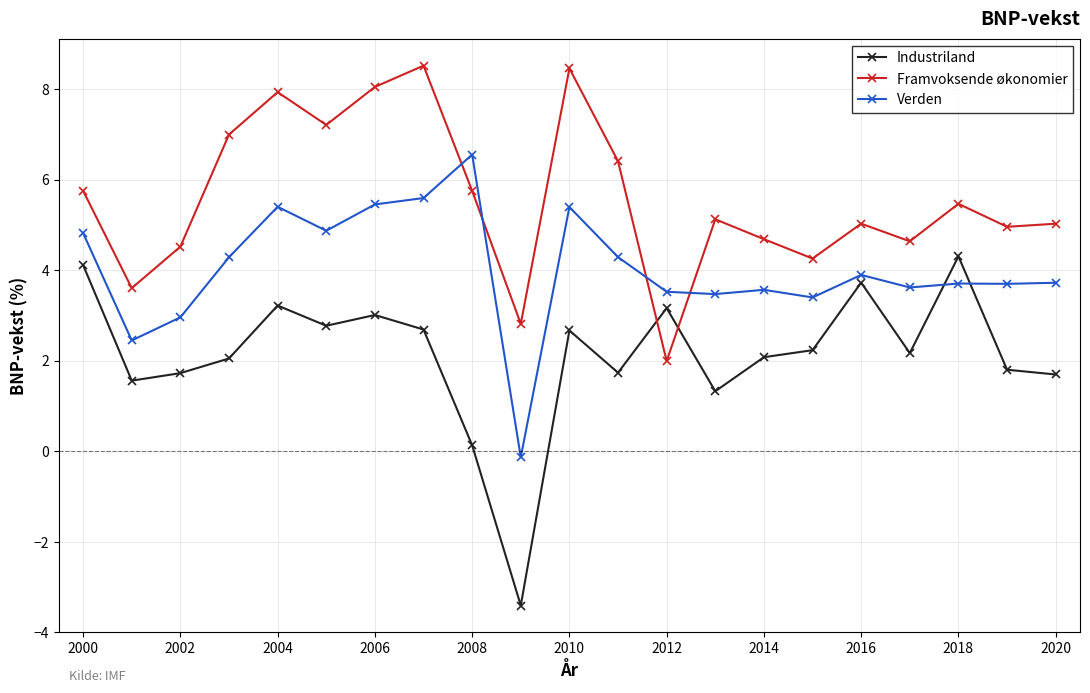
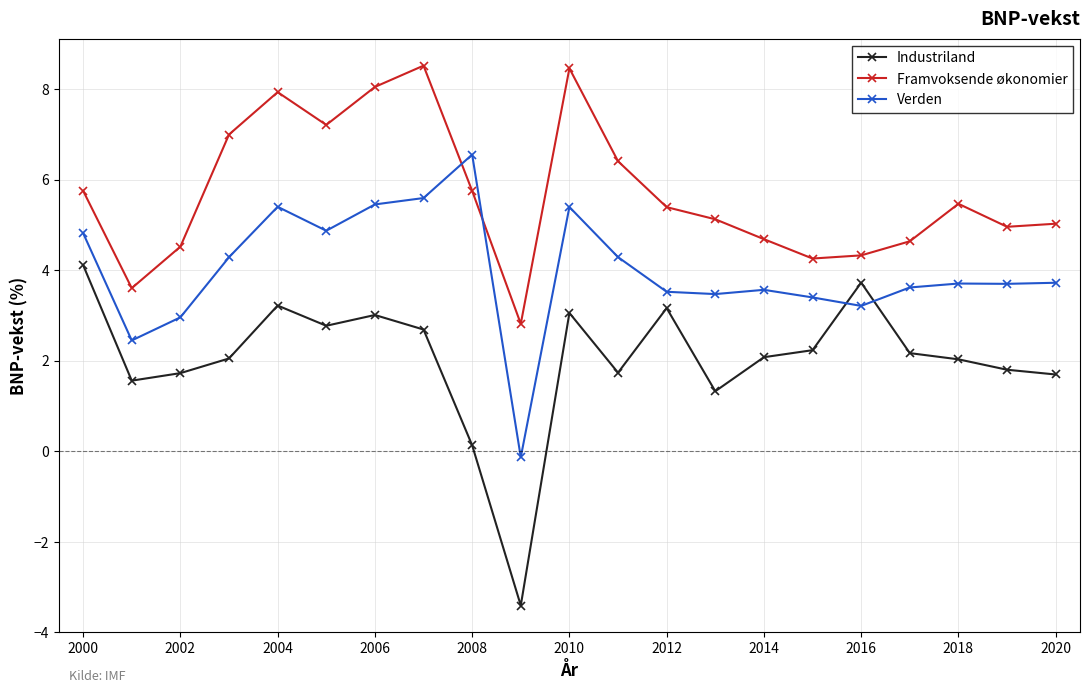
  {
    "Industriland": {
      "2000": 4.1,
      "2002": 1.7,
      "2004": 3.2,
      "2006": 3.0,
      "2008": 0.1,
-     "2010": 2.7,
+     "2010": 3.1,
      "2012": 3.2,
      "2014": 2.1,
      "2016": 3.7,
-     "2018": 4.3,
+     "2018": 2.0,
      "2020": 1.7
    },
    "Framvoksende økonomier": {
      "2000": 5.8,
      "2002": 4.5,
      "2004": 7.9,
      "2006": 8.0,
      "2008": 5.8,
      "2010": 8.5,
-     "2012": 2.0,
+     "2012": 5.4,
      "2014": 4.7,
-     "2016": 5.0,
+     "2016": 4.3,
      "2018": 5.5,
      "2020": 5.0
    },
    "Verden": {
      "2000": 4.8,
      "2002": 3.0,
      "2004": 5.4,
      "2006": 5.5,
      "2008": 6.6,
      "2010": 5.4,
      "2012": 3.5,
      "2014": 3.6,
-     "2016": 3.9,
+     "2016": 3.2,
      "2018": 3.7,
      "2020": 3.7
    }
  }
